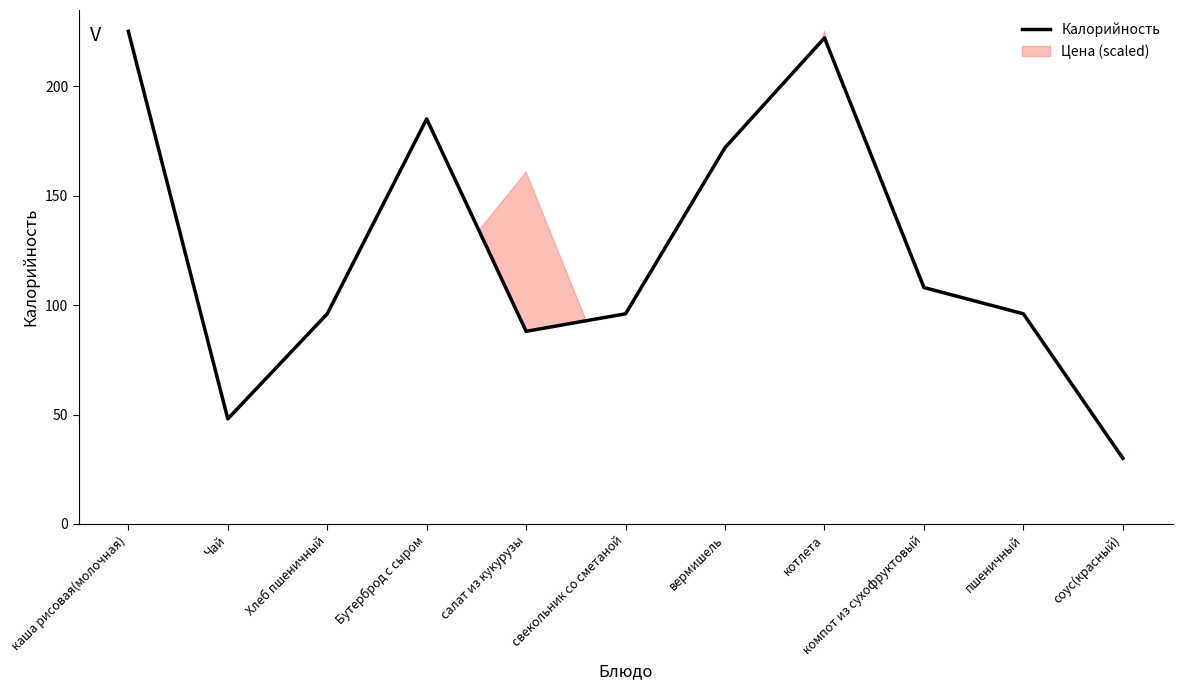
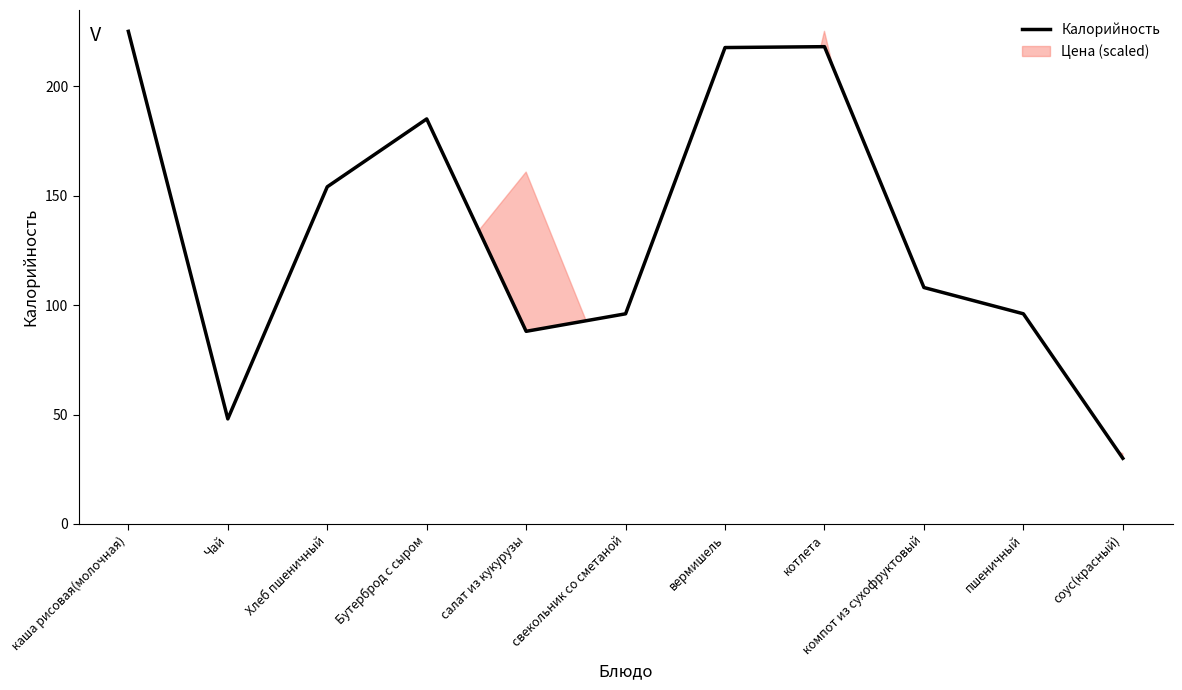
  {
    "каша рисовая(молочная)": 225,
    "Чай": 48,
-   "Хлеб пшеничный": 96,
+   "Хлеб пшеничный": 154,
    "Бутерброд с сыром": 185,
    "салат из кукурузы": 88,
    "свекольник со сметаной": 96,
-   "вермишель": 172,
-   "котлета": 222,
+   "вермишель": 218,
+   "котлета": 218,
    "компот из сухофруктовый": 108,
    "пшеничный": 96,
    "соус(красный)": 30
  }
